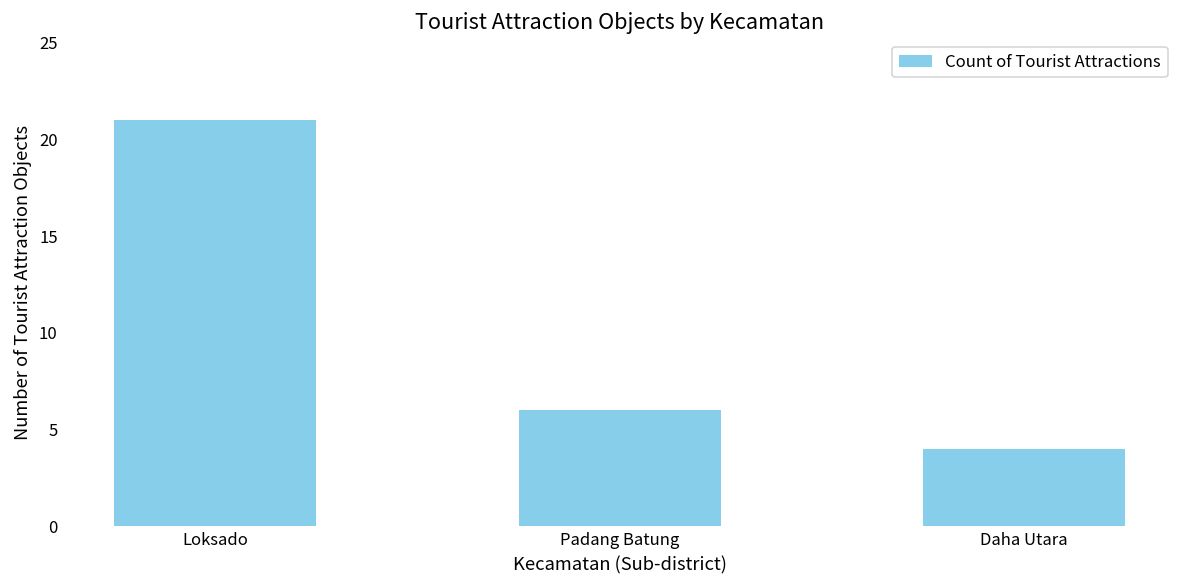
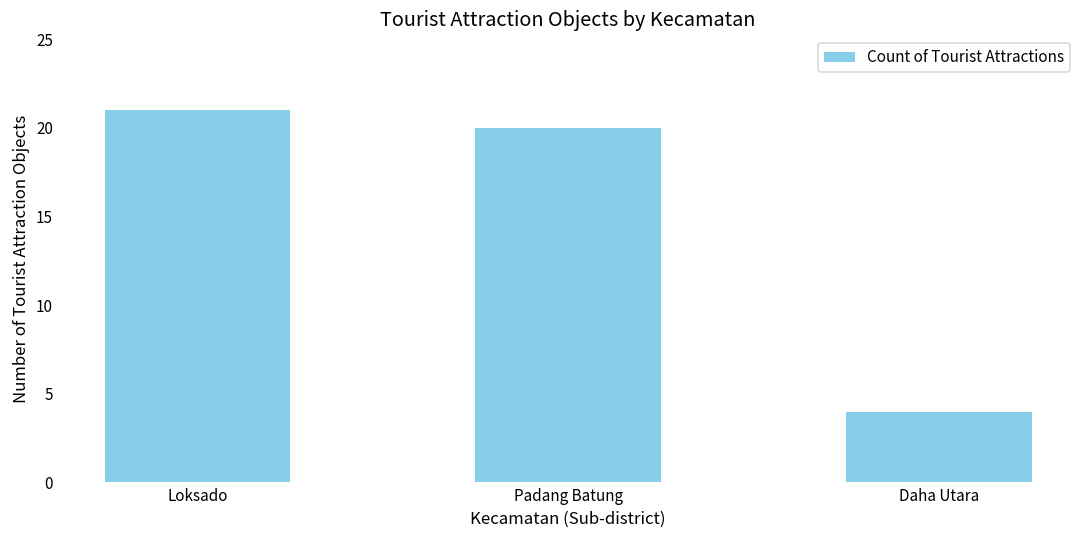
  {
    "Loksado": 21,
-   "Padang Batung": 6,
+   "Padang Batung": 20,
    "Daha Utara": 4
  }
